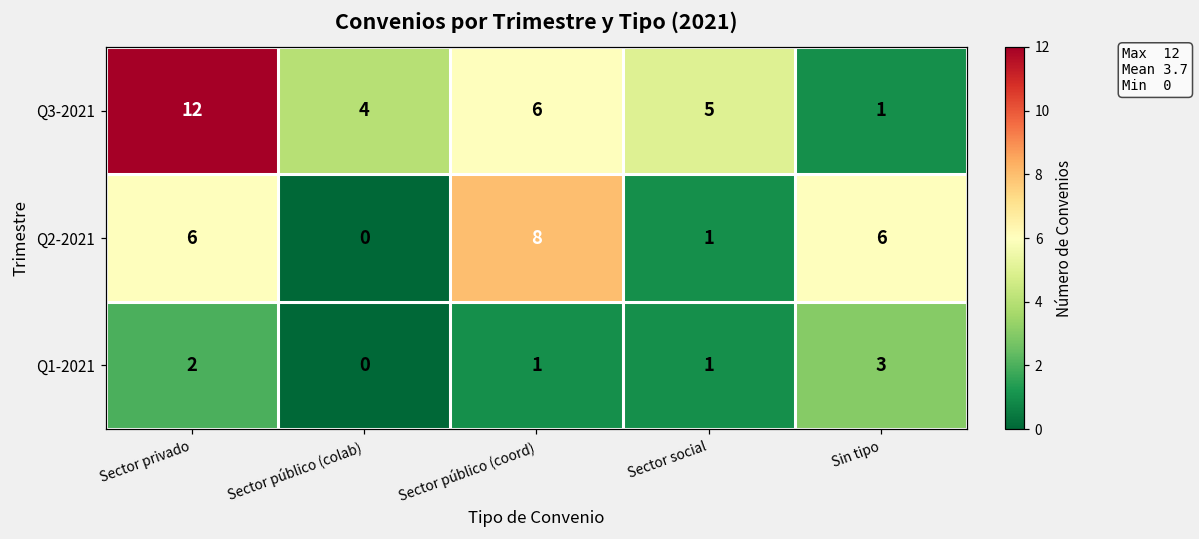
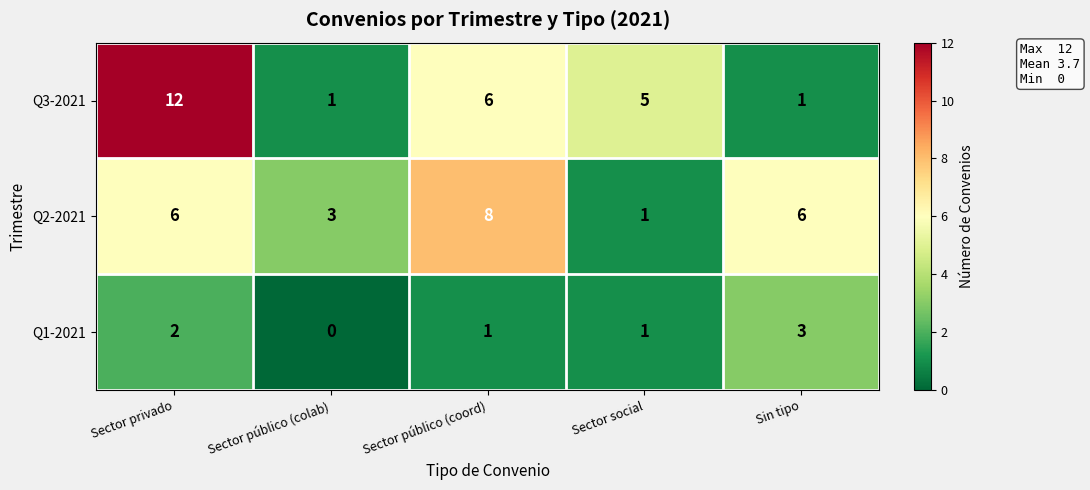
  {
    "Q3-2021": {
      "Sector privado": 12,
-     "Sector público (colab)": 4,
+     "Sector público (colab)": 1,
      "Sector público (coord)": 6,
      "Sector social": 5,
      "Sin tipo": 1
    },
    "Q2-2021": {
      "Sector privado": 6,
-     "Sector público (colab)": 0,
+     "Sector público (colab)": 3,
      "Sector público (coord)": 8,
      "Sector social": 1,
      "Sin tipo": 6
    },
    "Q1-2021": {
      "Sector privado": 2,
      "Sector público (colab)": 0,
      "Sector público (coord)": 1,
      "Sector social": 1,
      "Sin tipo": 3
    }
  }
